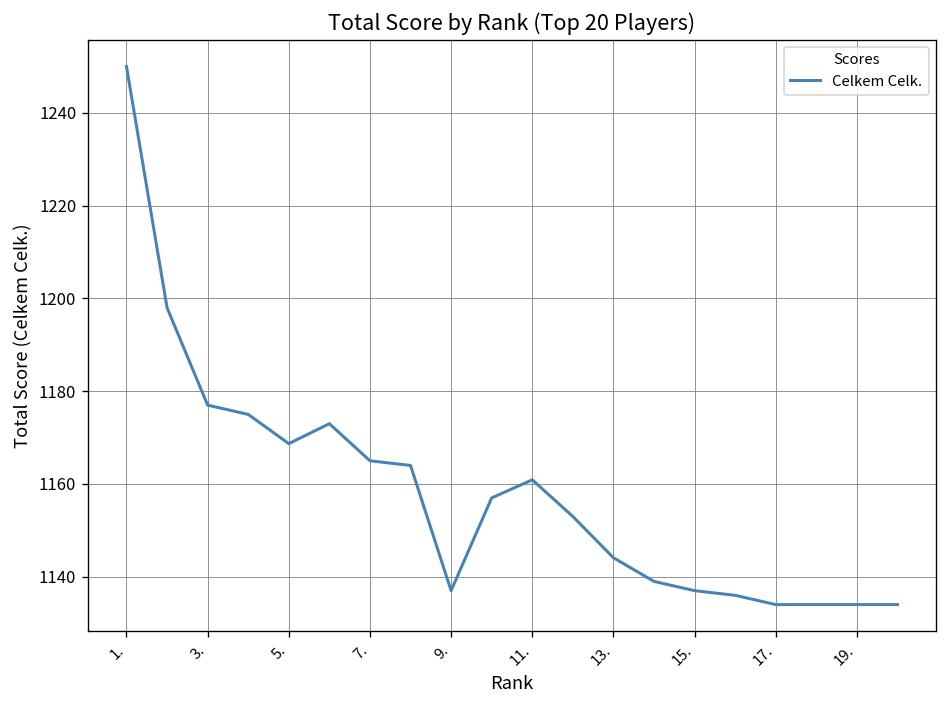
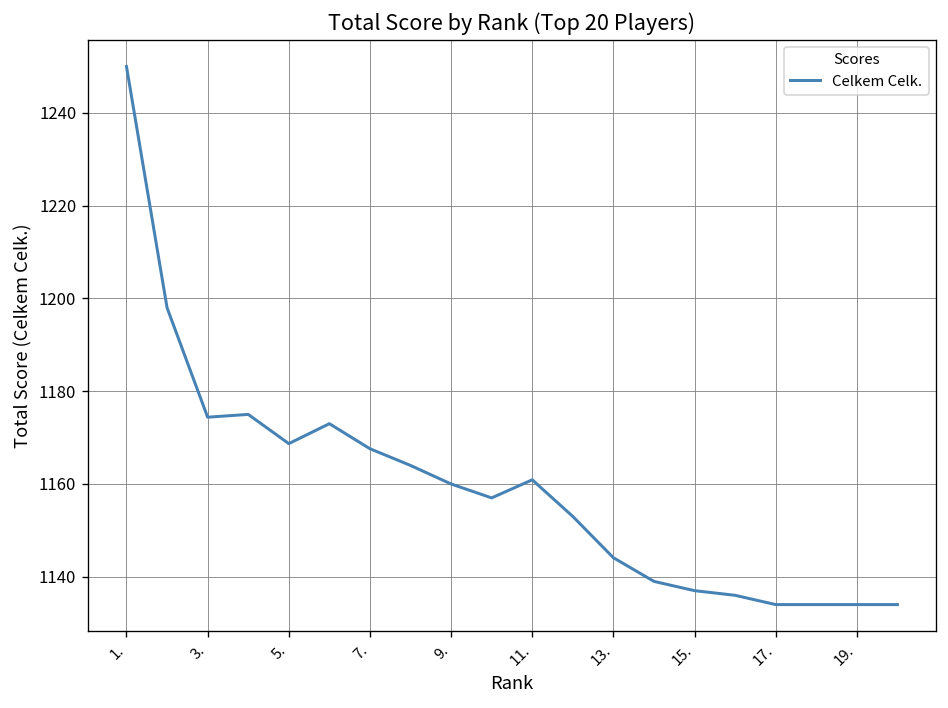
  {
    "1.": 1250,
-   "3.": 1177,
+   "3.": 1174,
    "5.": 1169,
-   "7.": 1165,
-   "9.": 1137,
+   "7.": 1168,
+   "9.": 1160,
    "11.": 1161,
    "13.": 1144,
    "15.": 1137,
    "17.": 1134,
    "19.": 1134
  }
